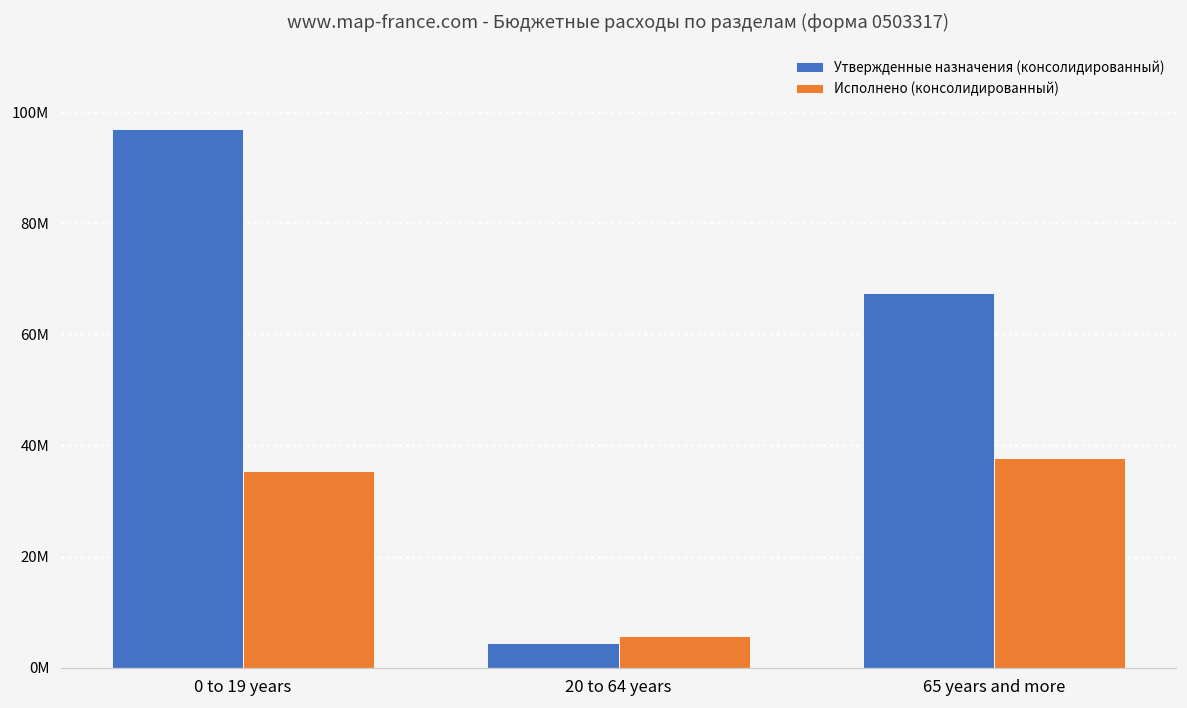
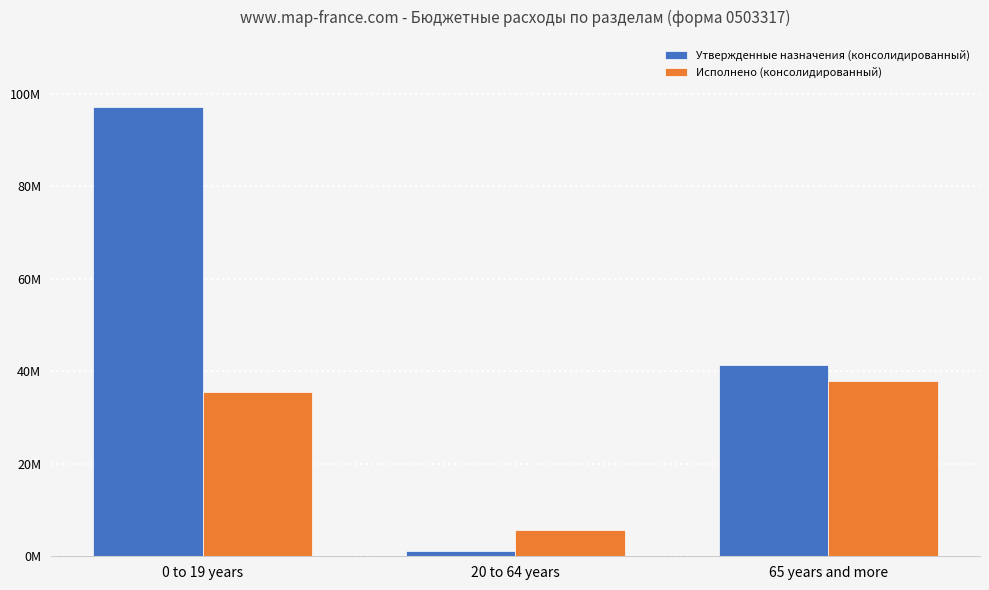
  {
    "Утвержденные назначения (консолидированный)": {
      "0 to 19 years": 97000000,
-     "20 to 64 years": 4000000,
-     "65 years and more": 67000000
+     "20 to 64 years": 1000000,
+     "65 years and more": 41000000
    },
    "Исполнено (консолидированный)": {
      "0 to 19 years": 35000000,
      "20 to 64 years": 6000000,
      "65 years and more": 38000000
    }
  }
